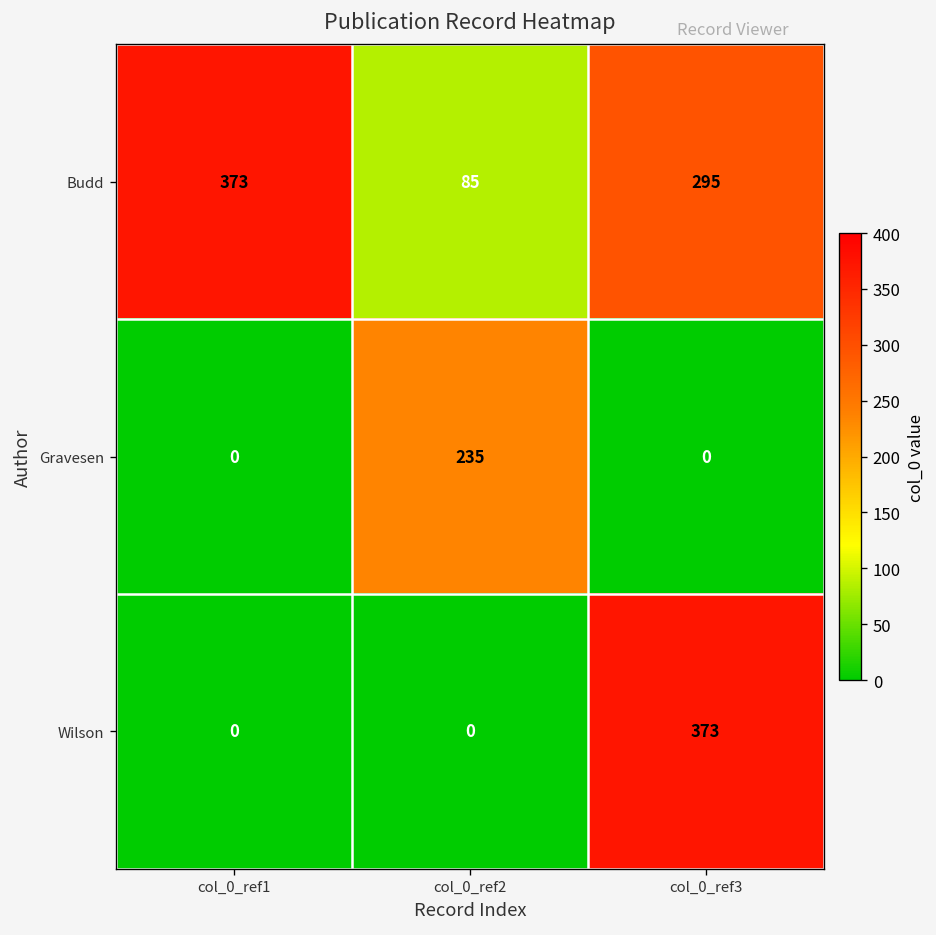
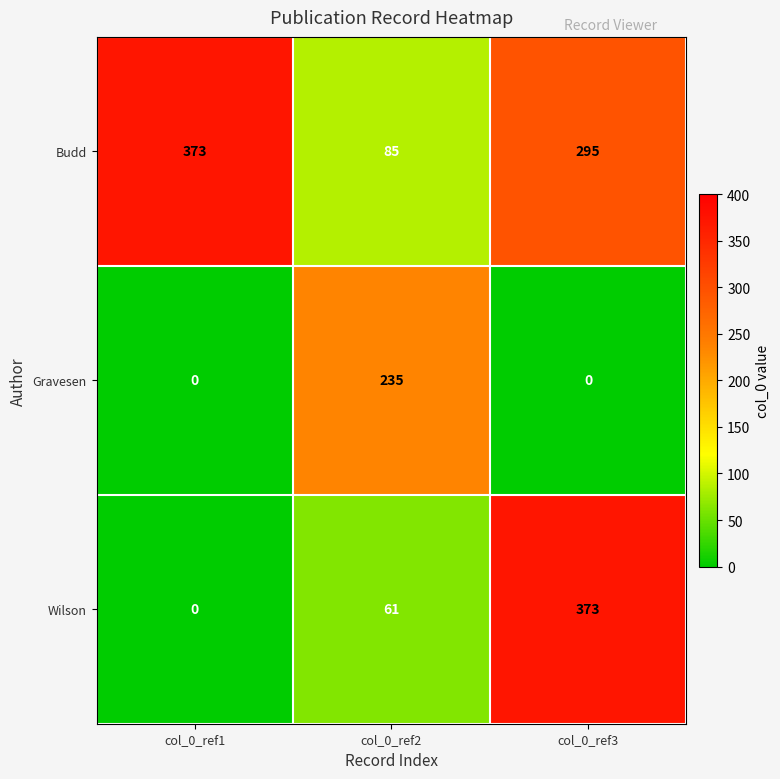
  {
    "Budd": {
      "col_0_ref1": 373,
      "col_0_ref2": 85,
      "col_0_ref3": 295
    },
    "Gravesen": {
      "col_0_ref1": 0,
      "col_0_ref2": 235,
      "col_0_ref3": 0
    },
    "Wilson": {
      "col_0_ref1": 0,
-     "col_0_ref2": 0,
+     "col_0_ref2": 61,
      "col_0_ref3": 373
    }
  }
